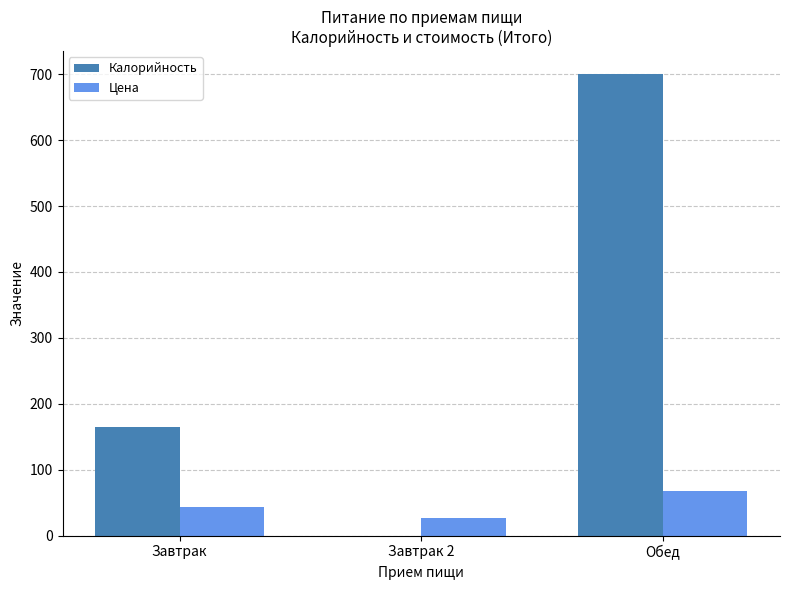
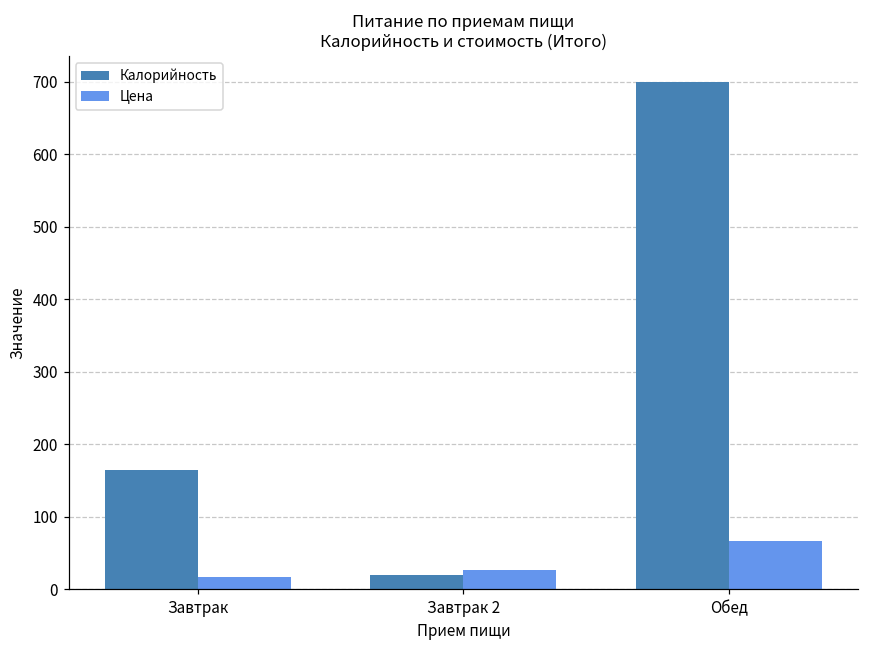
  {
    "Калорийность": {
      "Завтрак": 170,
-     "Завтрак 2": 0,
+     "Завтрак 2": 20,
      "Обед": 700
    },
    "Цена": {
-     "Завтрак": 40,
+     "Завтрак": 20,
      "Завтрак 2": 30,
      "Обед": 70
    }
  }
